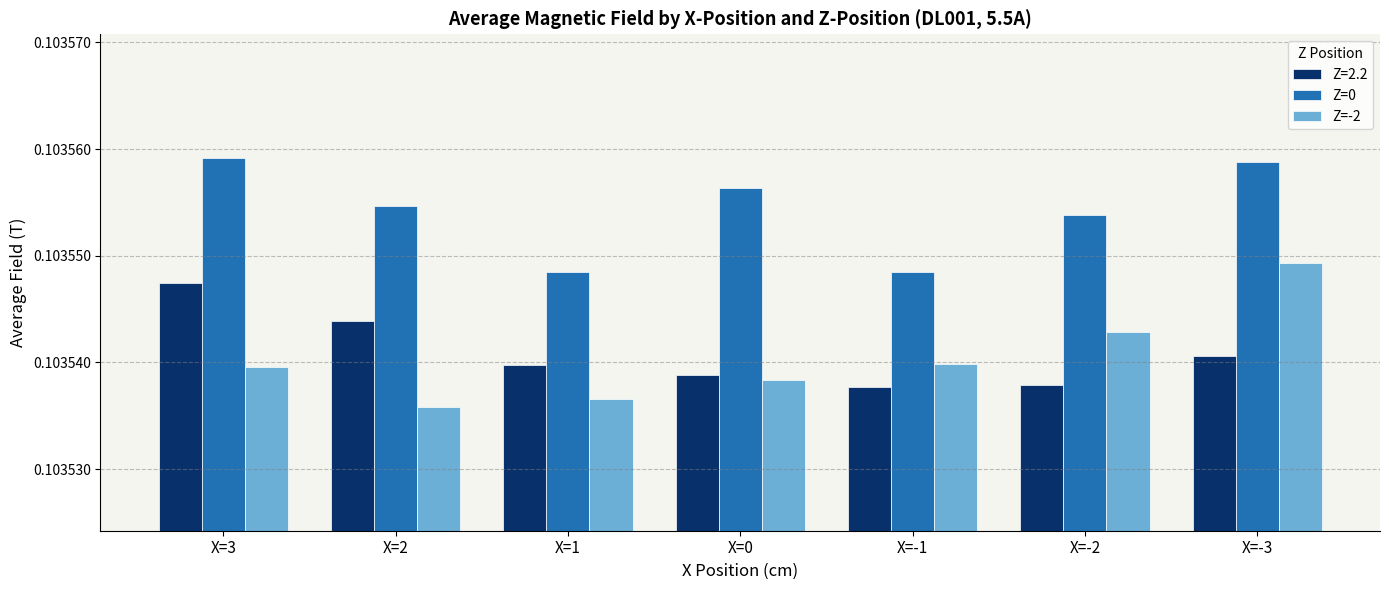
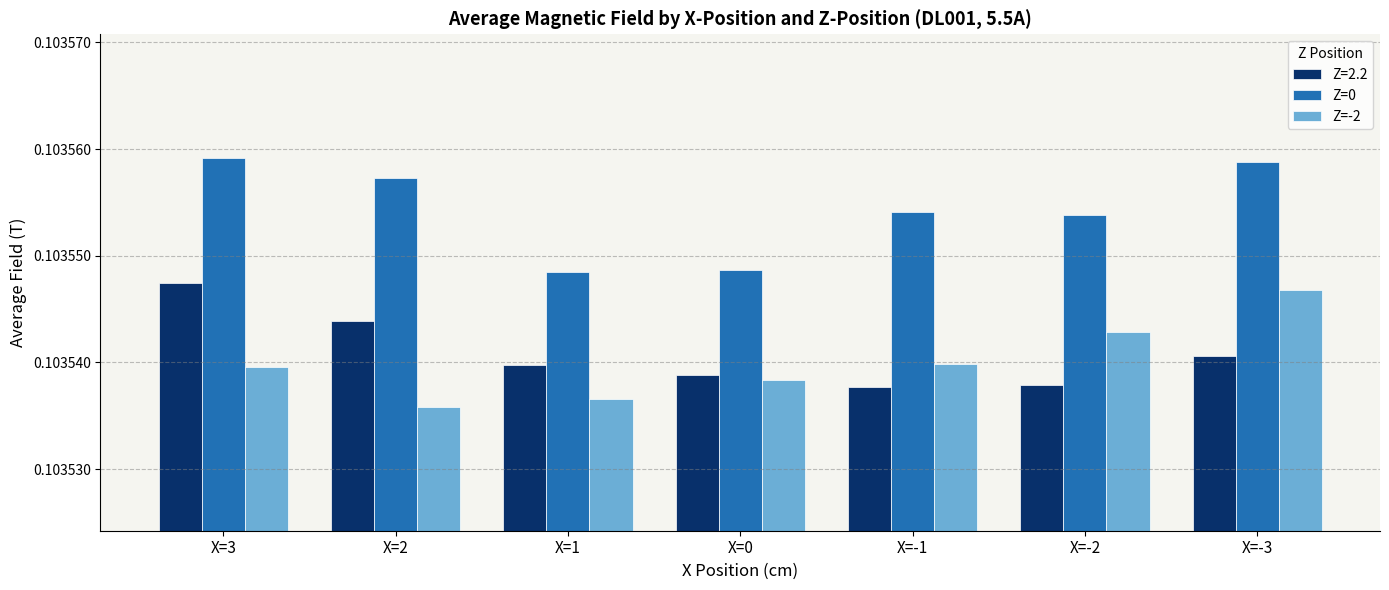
  {
    "Z=2.2": {
      "X=3": 0.1035474,
      "X=2": 0.1035439,
      "X=1": 0.1035397,
      "X=0": 0.1035389,
      "X=-1": 0.1035377,
      "X=-2": 0.1035379,
      "X=-3": 0.1035407
    },
    "Z=0": {
      "X=3": 0.1035591,
-     "X=2": 0.1035546,
+     "X=2": 0.1035573,
      "X=1": 0.1035485,
-     "X=0": 0.1035564,
-     "X=-1": 0.1035485,
+     "X=0": 0.1035486,
+     "X=-1": 0.1035541,
      "X=-2": 0.1035538,
      "X=-3": 0.1035588
    },
    "Z=-2": {
      "X=3": 0.1035395,
      "X=2": 0.1035359,
      "X=1": 0.1035366,
      "X=0": 0.1035383,
      "X=-1": 0.1035399,
      "X=-2": 0.1035428,
-     "X=-3": 0.1035493
+     "X=-3": 0.1035468
    }
  }
